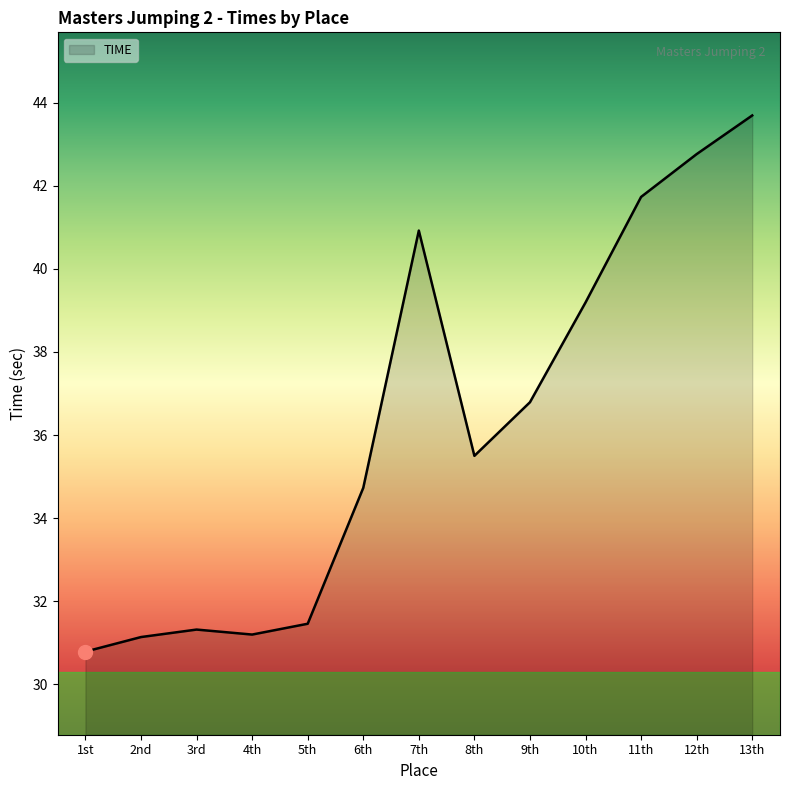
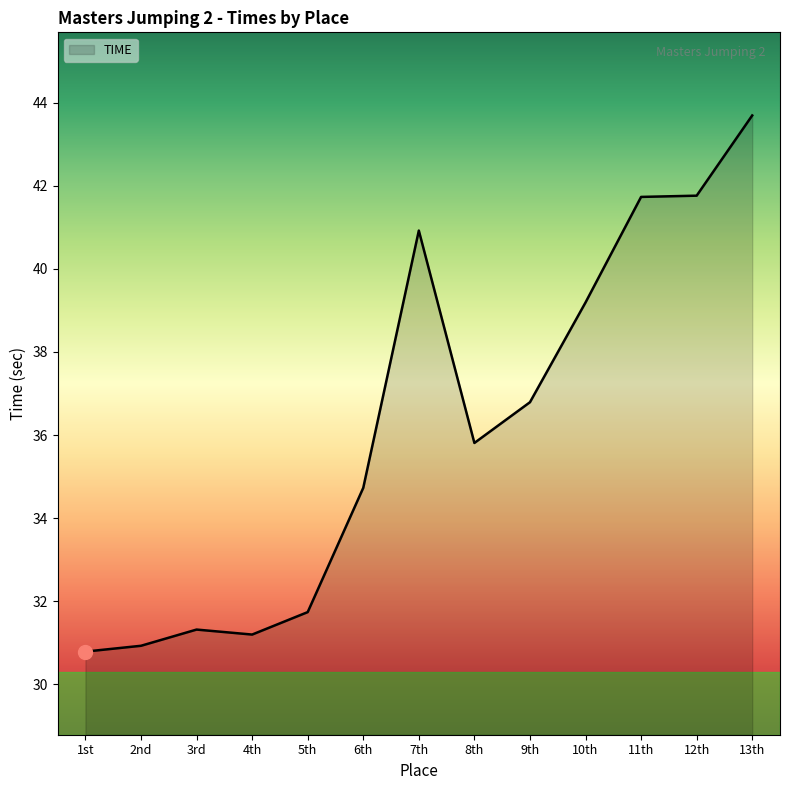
  {
    "TIME": {
-     "2nd": 31.1,
+     "2nd": 30.9,
      "3rd": 31.3,
      "4th": 31.2,
-     "5th": 31.5,
+     "5th": 31.7,
      "6th": 34.7,
      "7th": 40.9,
-     "8th": 35.5,
+     "8th": 35.8,
      "9th": 36.8,
      "10th": 39.2,
      "11th": 41.7,
-     "12th": 42.8,
+     "12th": 41.8,
      "13th": 43.7
    }
  }
